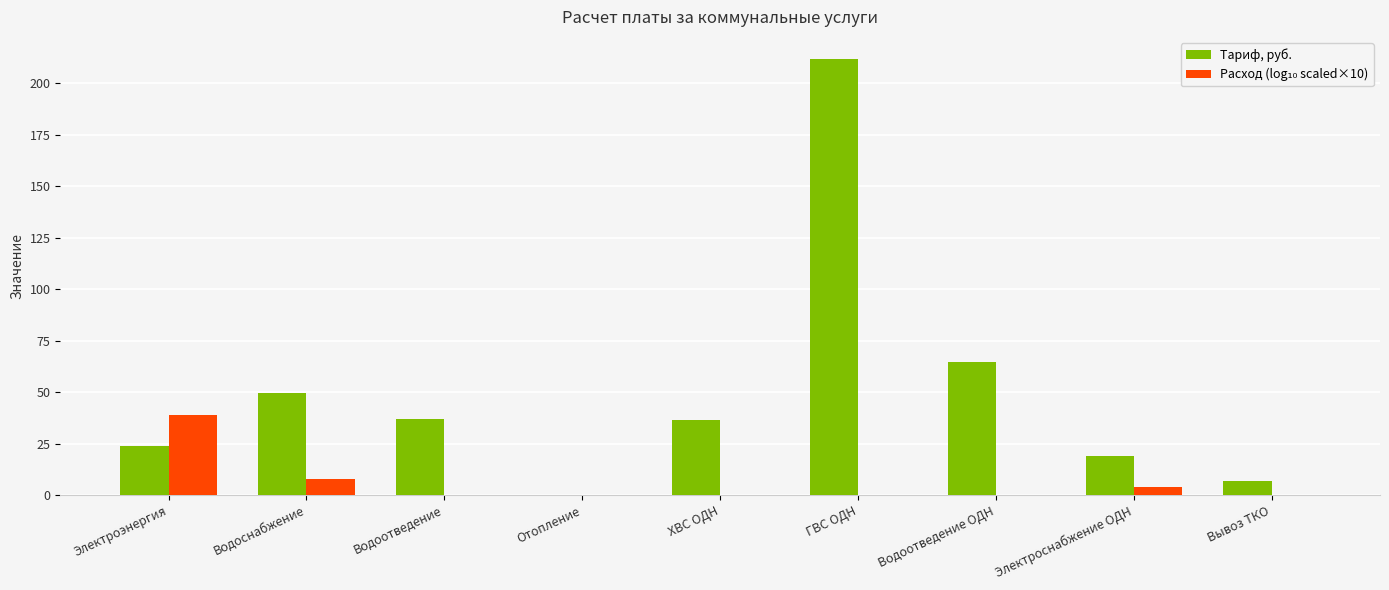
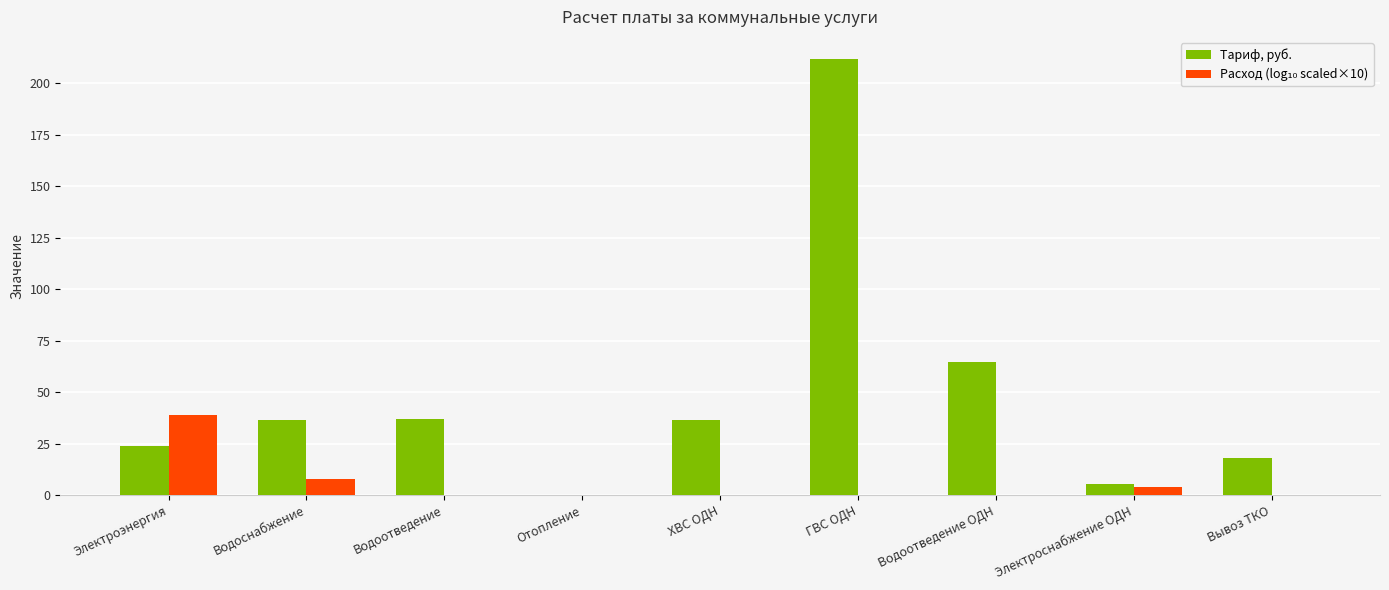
  {
    "Тариф, руб.": {
      "Электроэнергия": 24,
-     "Водоснабжение": 49,
+     "Водоснабжение": 36,
      "Водоотведение": 37,
      "Отопление": 0,
      "ХВС ОДН": 36,
      "ГВС ОДН": 212,
      "Водоотведение ОДН": 64,
-     "Электроснабжение ОДН": 19,
-     "Вывоз ТКО": 7
+     "Электроснабжение ОДН": 6,
+     "Вывоз ТКО": 18
    },
    "Расход (log₁₀ scaled×10)": {
      "Электроэнергия": 39,
      "Водоснабжение": 8,
      "Водоотведение": 0,
      "Отопление": 0,
      "Электроснабжение ОДН": 4,
      "Вывоз ТКО": 0
    }
  }
